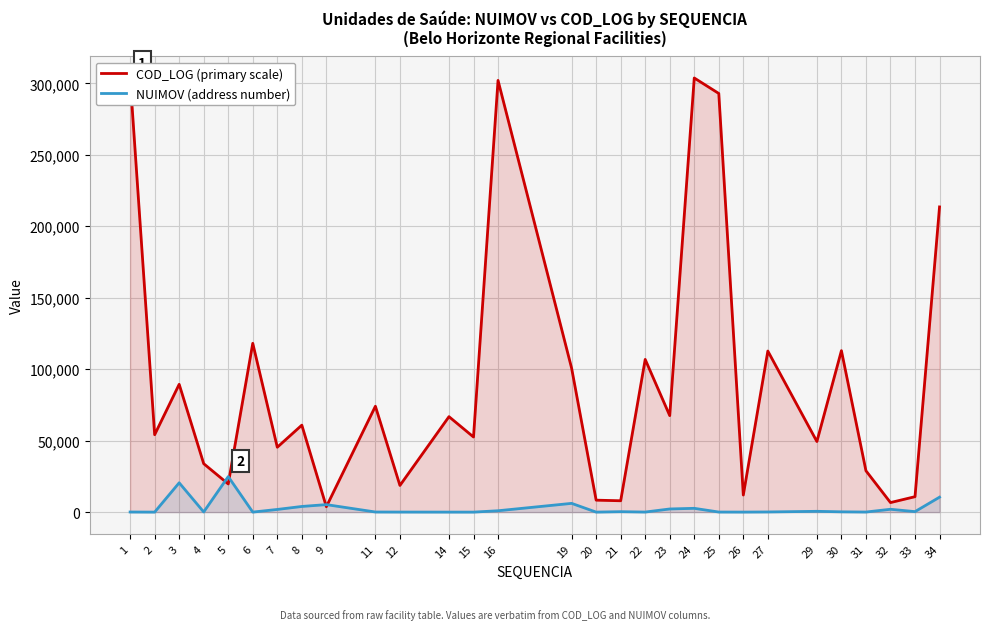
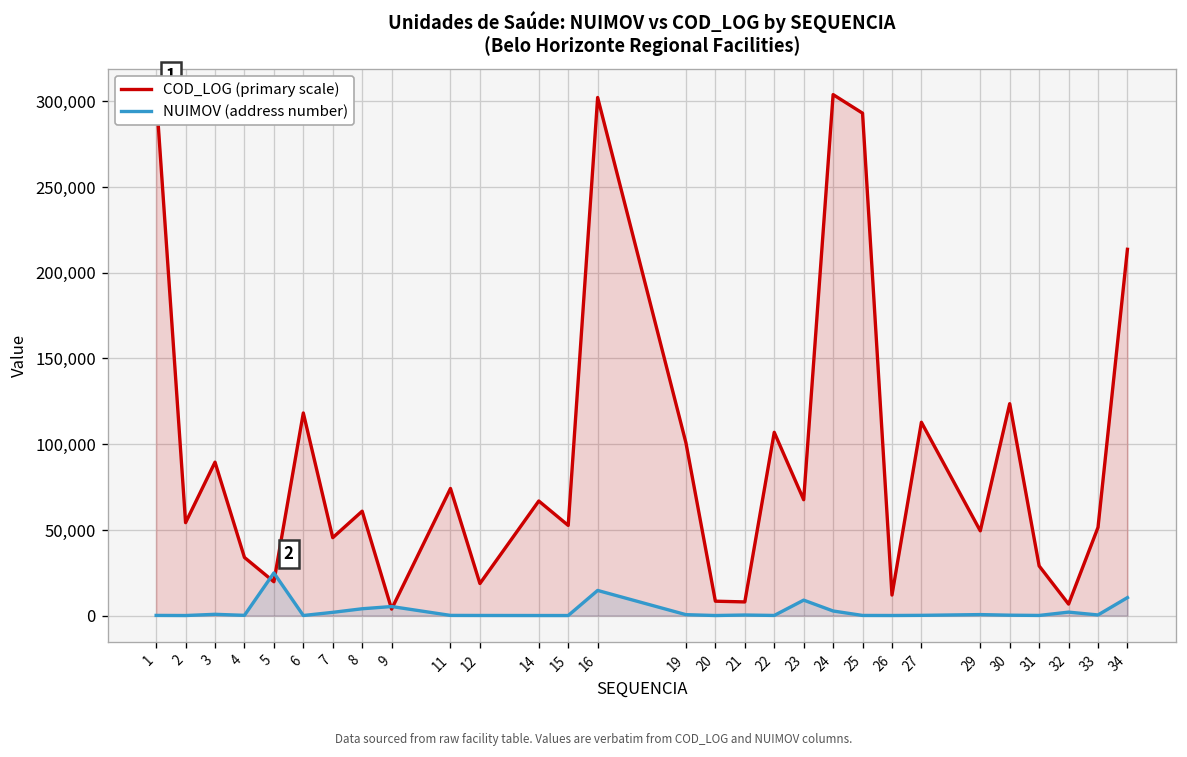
  {
    "COD_LOG (primary scale)": {
      "2": "54,000",
      "3": "89,000",
      "4": "34,000",
      "5": "20,000",
      "6": "118,000",
      "7": "45,000",
      "8": "61,000",
      "11": "74,000",
      "12": "19,000",
      "14": "67,000",
      "15": "53,000",
      "16": "302,000",
      "19": "101,000",
      "20": "8,000",
      "21": "8,000",
      "22": "107,000",
      "23": "68,000",
      "24": "304,000",
      "25": "293,000",
      "26": "12,000",
      "27": "113,000",
      "29": "49,000",
-     "30": "113,000",
+     "30": "124,000",
      "31": "29,000",
      "32": "7,000",
-     "33": "11,000",
+     "33": "51,000",
      "34": "214,000"
    },
    "NUIMOV (address number)": {
      "1": "0",
      "2": "0",
-     "3": "21,000",
+     "3": "1,000",
      "4": "0",
      "6": "0",
      "7": "2,000",
      "8": "4,000",
      "11": "0",
      "12": "0",
      "14": "0",
      "15": "0",
-     "16": "1,000",
-     "19": "6,000",
+     "16": "15,000",
+     "19": "1,000",
      "20": "0",
      "21": "0",
      "22": "0",
-     "23": "2,000",
+     "23": "9,000",
      "24": "3,000",
      "25": "0",
      "26": "0",
      "27": "0",
      "29": "1,000",
      "30": "0",
      "31": "0",
      "32": "2,000",
      "33": "0",
      "34": "10,000"
    }
  }
